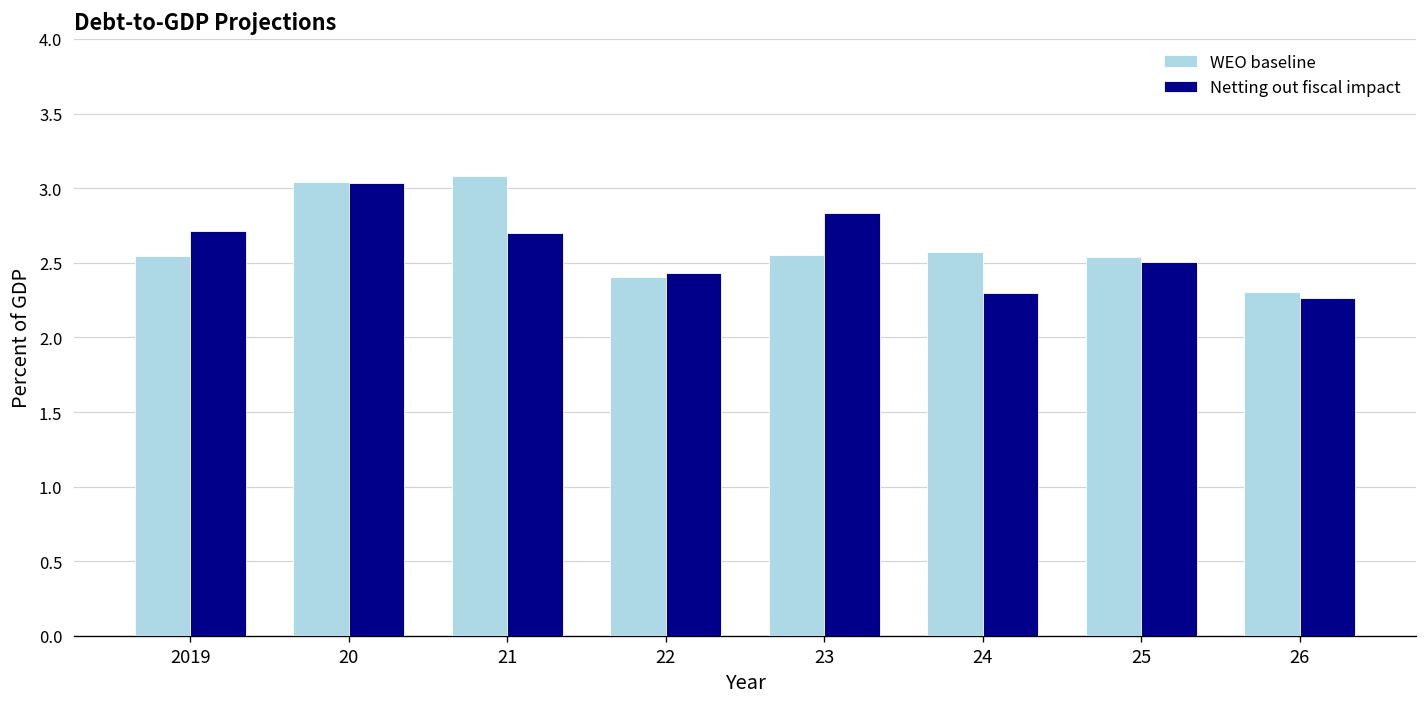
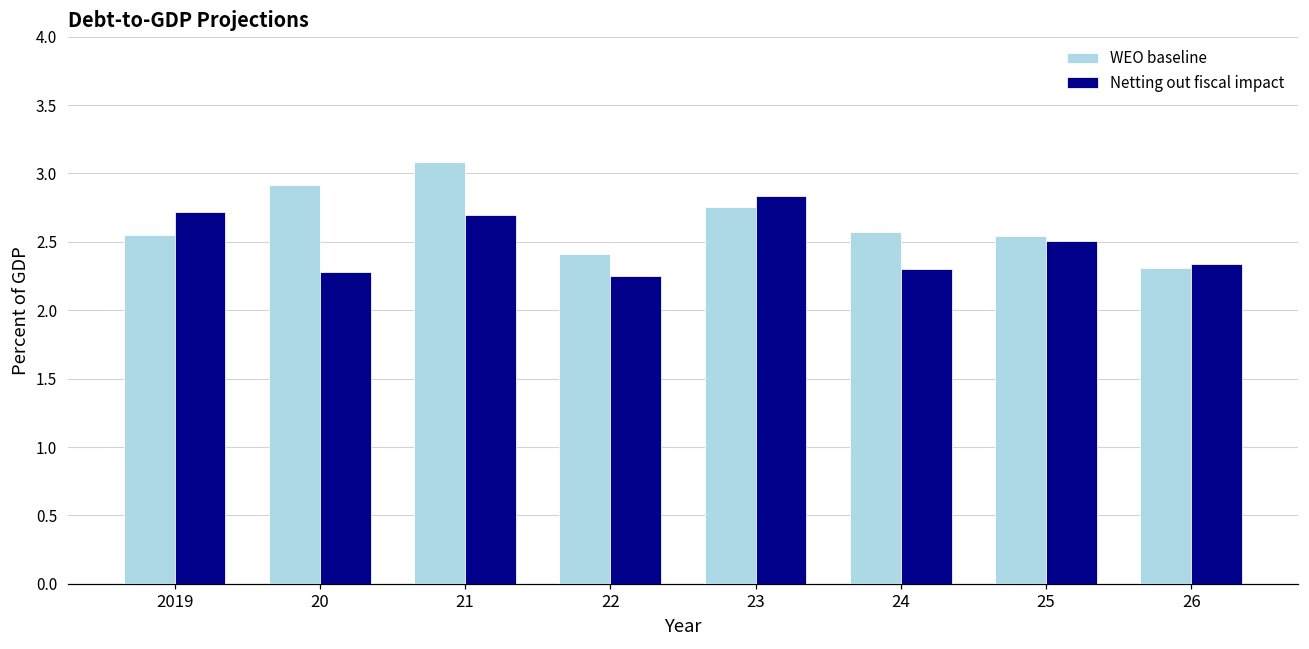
  {
    "WEO baseline": {
      "2019": 2.55,
-     "20": 3.04,
+     "20": 2.91,
      "21": 3.08,
      "22": 2.41,
-     "23": 2.55,
+     "23": 2.76,
      "24": 2.57,
      "25": 2.54,
      "26": 2.31
    },
    "Netting out fiscal impact": {
      "2019": 2.72,
-     "20": 3.04,
+     "20": 2.28,
      "21": 2.70,
-     "22": 2.43,
+     "22": 2.25,
      "23": 2.84,
      "24": 2.30,
      "25": 2.51,
-     "26": 2.26
+     "26": 2.34
    }
  }
